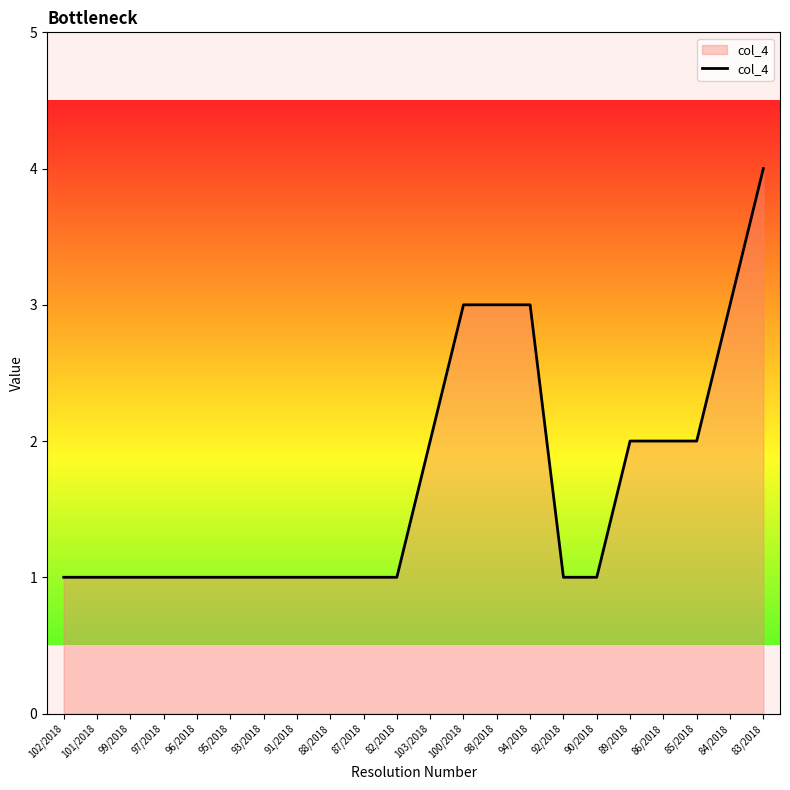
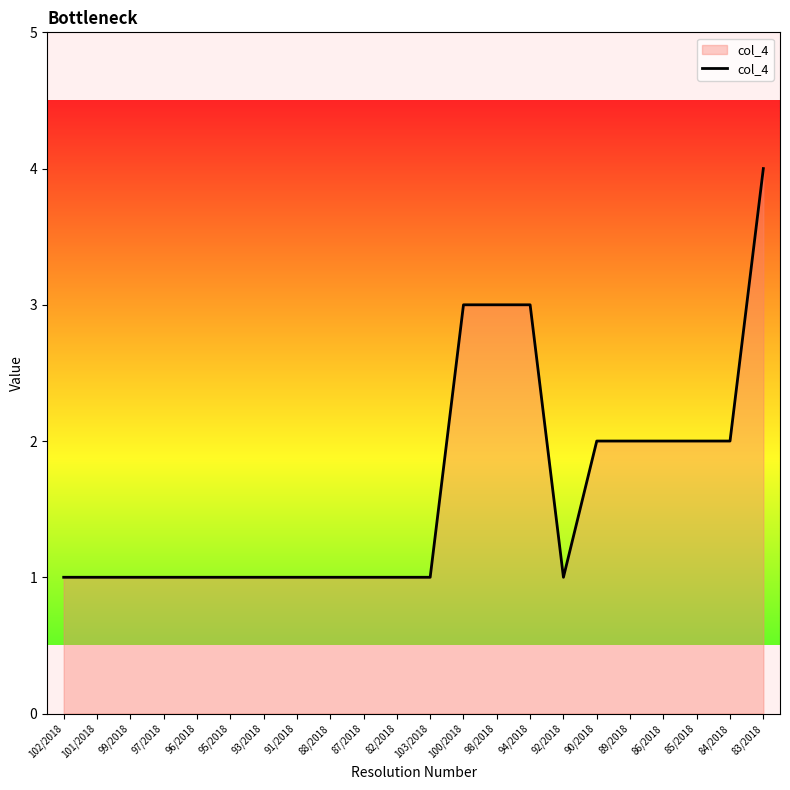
  {
    "102/2018": 1,
    "101/2018": 1,
    "99/2018": 1,
    "97/2018": 1,
    "96/2018": 1,
    "95/2018": 1,
    "93/2018": 1,
    "91/2018": 1,
    "88/2018": 1,
    "87/2018": 1,
    "82/2018": 1,
-   "103/2018": 2,
+   "103/2018": 1,
    "100/2018": 3,
    "98/2018": 3,
    "94/2018": 3,
    "92/2018": 1,
-   "90/2018": 1,
+   "90/2018": 2,
    "89/2018": 2,
    "86/2018": 2,
    "85/2018": 2,
-   "84/2018": 3,
+   "84/2018": 2,
    "83/2018": 4
  }
